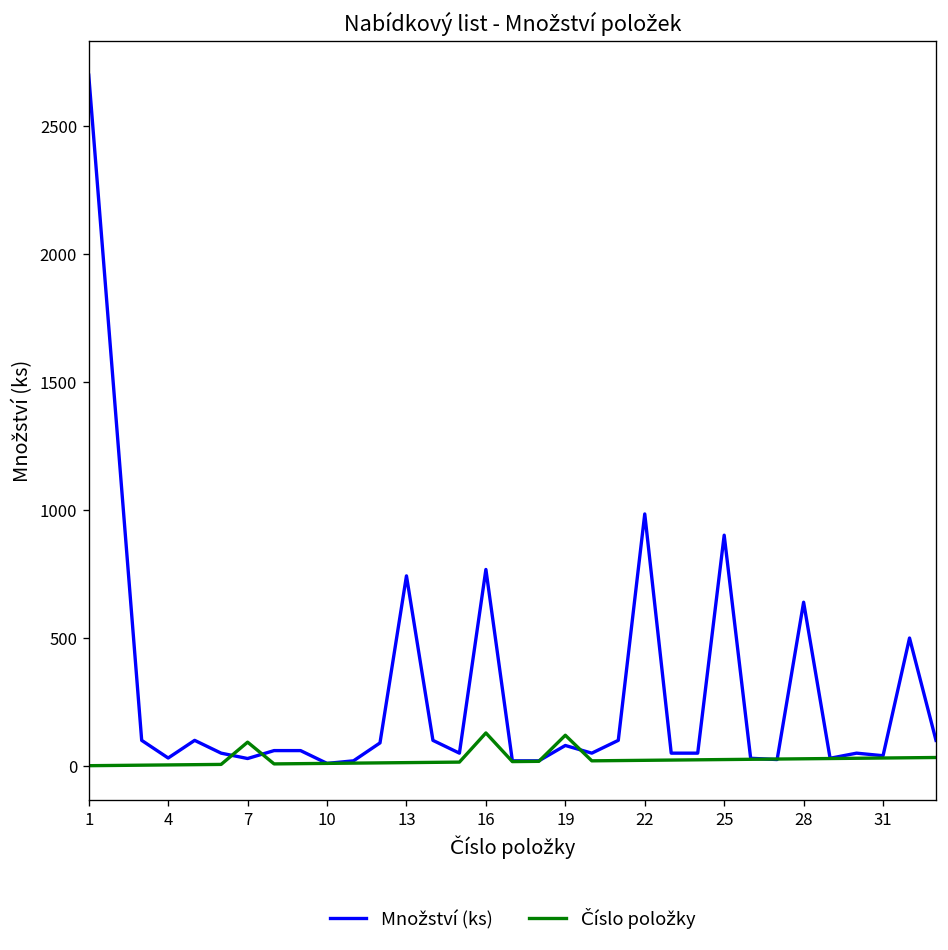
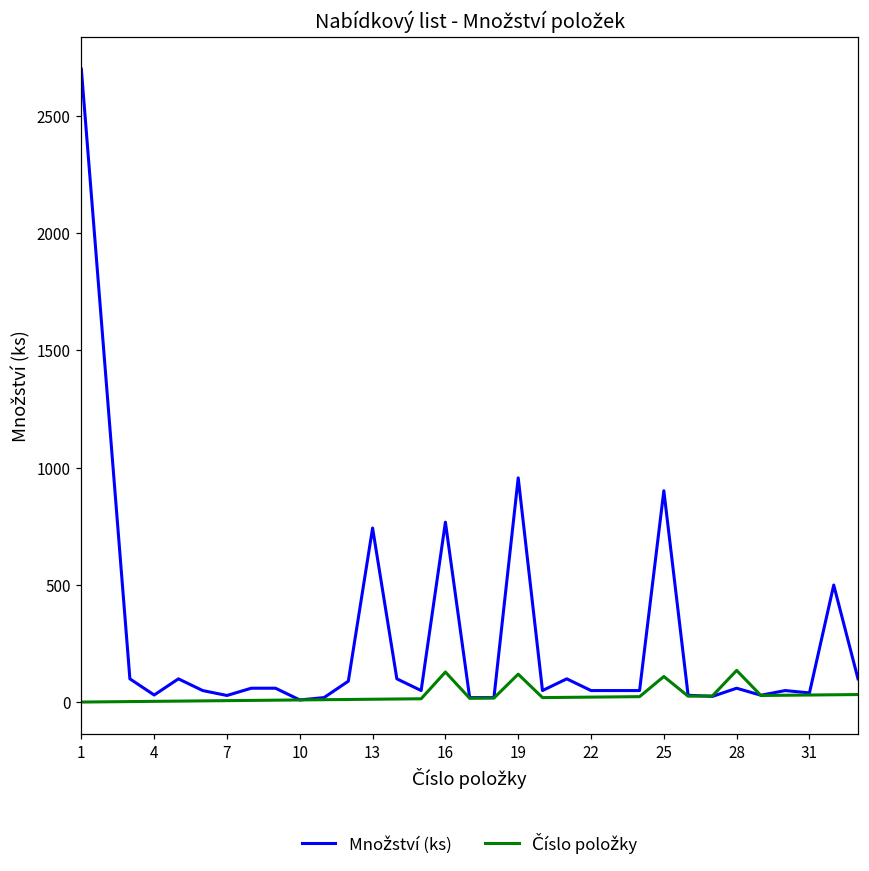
  {
    "Množství (ks)": {
      "1": 2700,
      "4": 30,
      "7": 30,
      "13": 740,
      "16": 770,
-     "19": 80,
-     "22": 990,
+     "19": 960,
+     "22": 50,
      "25": 900,
-     "28": 640
+     "28": 60
    },
    "Číslo položky": {
      "1": 0,
      "4": 0,
-     "7": 90,
+     "7": 10,
      "13": 10,
      "16": 130,
      "19": 120,
      "22": 20,
-     "25": 30,
-     "28": 30
+     "25": 110,
+     "28": 140
    }
  }
